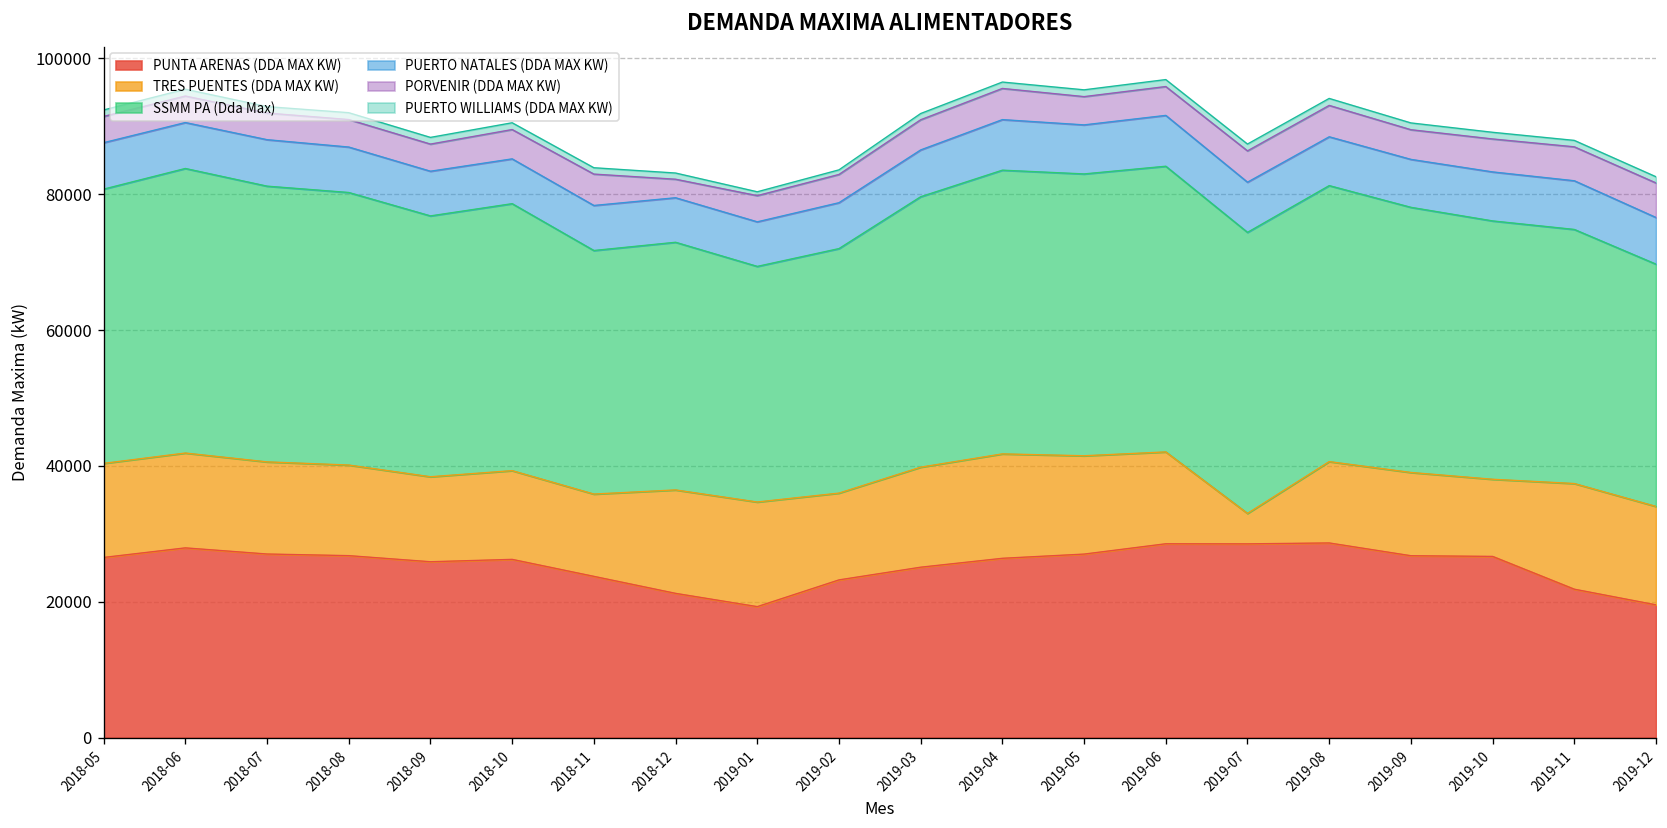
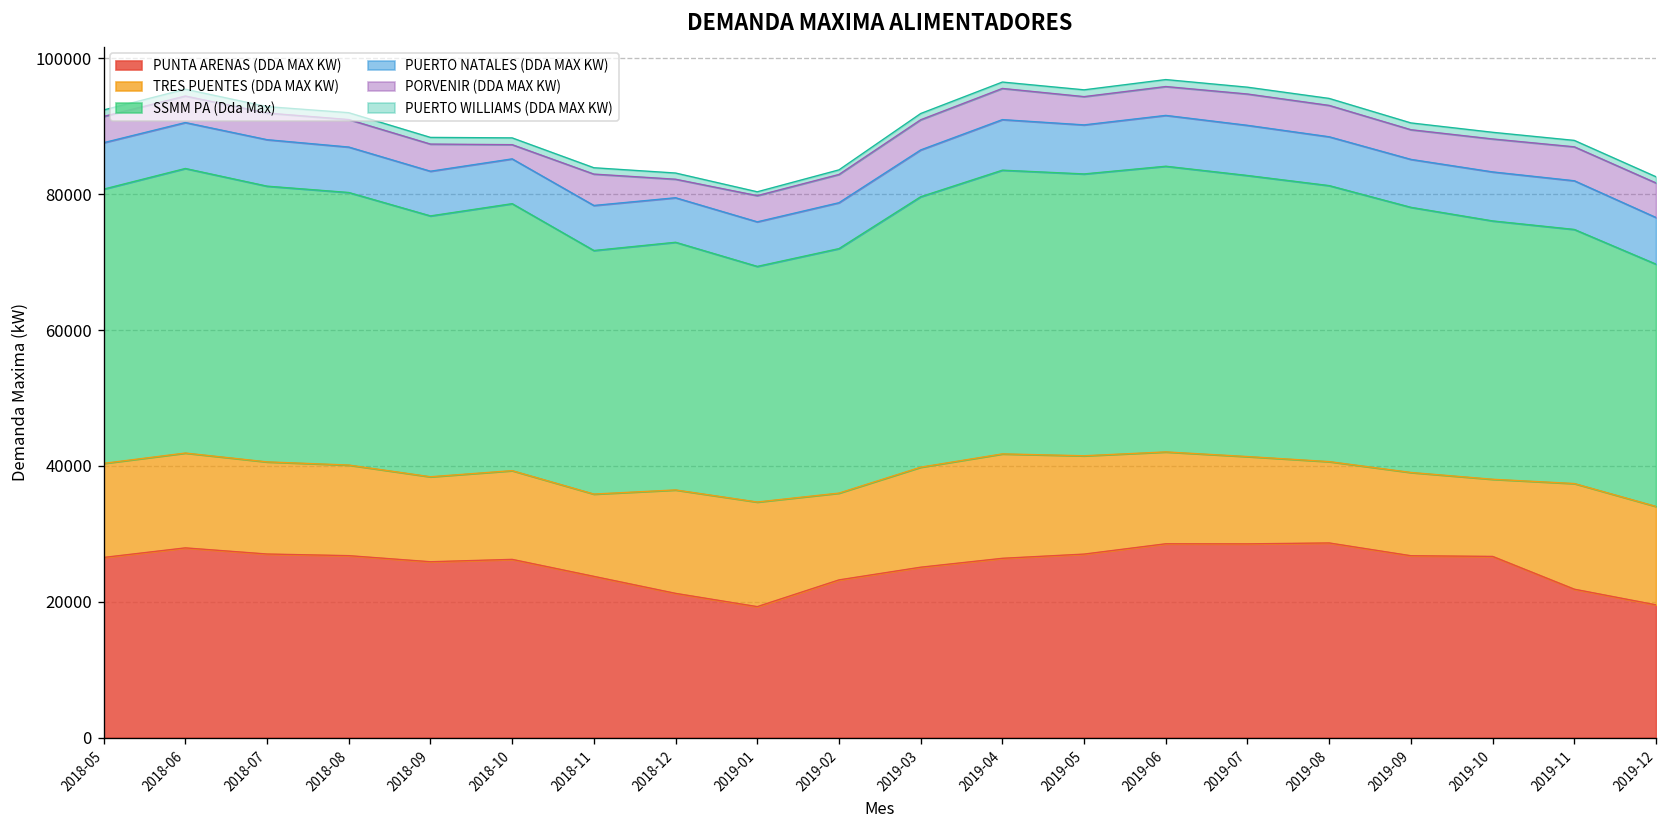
  {
    "PUNTA ARENAS (DDA MAX KW)": {
      "2018-05": 27000,
      "2018-06": 28000,
      "2018-07": 27000,
      "2018-08": 27000,
      "2018-09": 26000,
      "2018-10": 26000,
      "2018-11": 24000,
      "2018-12": 21000,
      "2019-01": 19000,
      "2019-02": 23000,
      "2019-03": 25000,
      "2019-04": 26000,
      "2019-05": 27000,
      "2019-06": 29000,
      "2019-07": 29000,
      "2019-08": 29000,
      "2019-09": 27000,
      "2019-10": 27000,
      "2019-11": 22000,
      "2019-12": 20000
    },
    "TRES PUENTES (DDA MAX KW)": {
      "2018-05": 14000,
      "2018-06": 14000,
      "2018-07": 14000,
      "2018-08": 13000,
      "2018-09": 13000,
      "2018-10": 13000,
      "2018-11": 12000,
      "2018-12": 15000,
      "2019-01": 15000,
      "2019-02": 13000,
      "2019-03": 15000,
      "2019-04": 15000,
      "2019-05": 14000,
      "2019-06": 14000,
-     "2019-07": 4000,
+     "2019-07": 13000,
      "2019-08": 12000,
      "2019-09": 12000,
      "2019-10": 11000,
      "2019-11": 16000,
      "2019-12": 14000
    },
    "PUERTO NATALES (DDA MAX KW)": {
      "2018-05": 7000,
      "2018-06": 7000,
      "2018-07": 7000,
      "2018-08": 7000,
      "2018-09": 7000,
      "2018-10": 7000,
      "2018-11": 7000,
      "2018-12": 7000,
      "2019-01": 7000,
      "2019-02": 7000,
      "2019-03": 7000,
      "2019-04": 7000,
      "2019-05": 7000,
      "2019-06": 7000,
      "2019-07": 7000,
      "2019-08": 7000,
      "2019-09": 7000,
      "2019-10": 7000,
      "2019-11": 7000,
      "2019-12": 7000
    },
    "PORVENIR (DDA MAX KW)": {
      "2018-05": 4000,
      "2018-08": 4000,
      "2018-09": 4000,
-     "2018-10": 4000,
+     "2018-10": 2000,
      "2018-11": 5000,
      "2018-12": 3000,
      "2019-01": 4000,
      "2019-02": 4000,
      "2019-03": 4000,
      "2019-04": 5000,
      "2019-05": 4000,
      "2019-06": 4000,
      "2019-07": 5000,
      "2019-08": 5000,
      "2019-09": 4000,
      "2019-10": 5000,
      "2019-11": 5000,
      "2019-12": 5000
    }
  }
